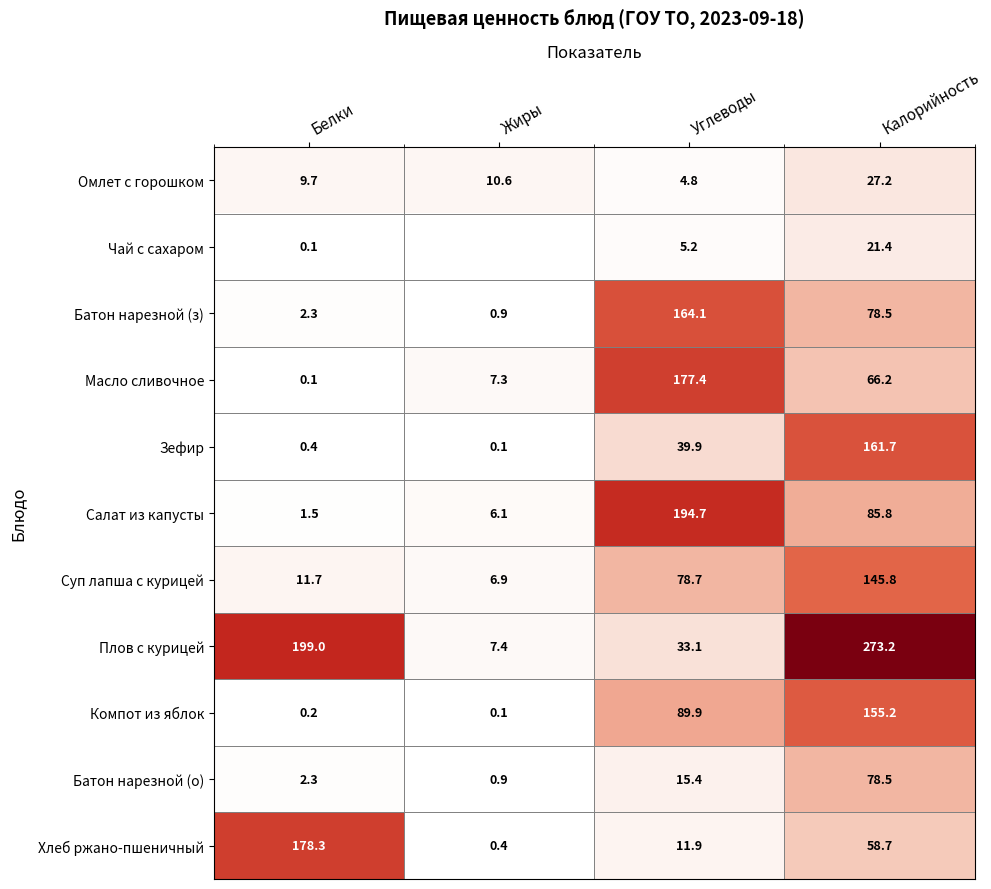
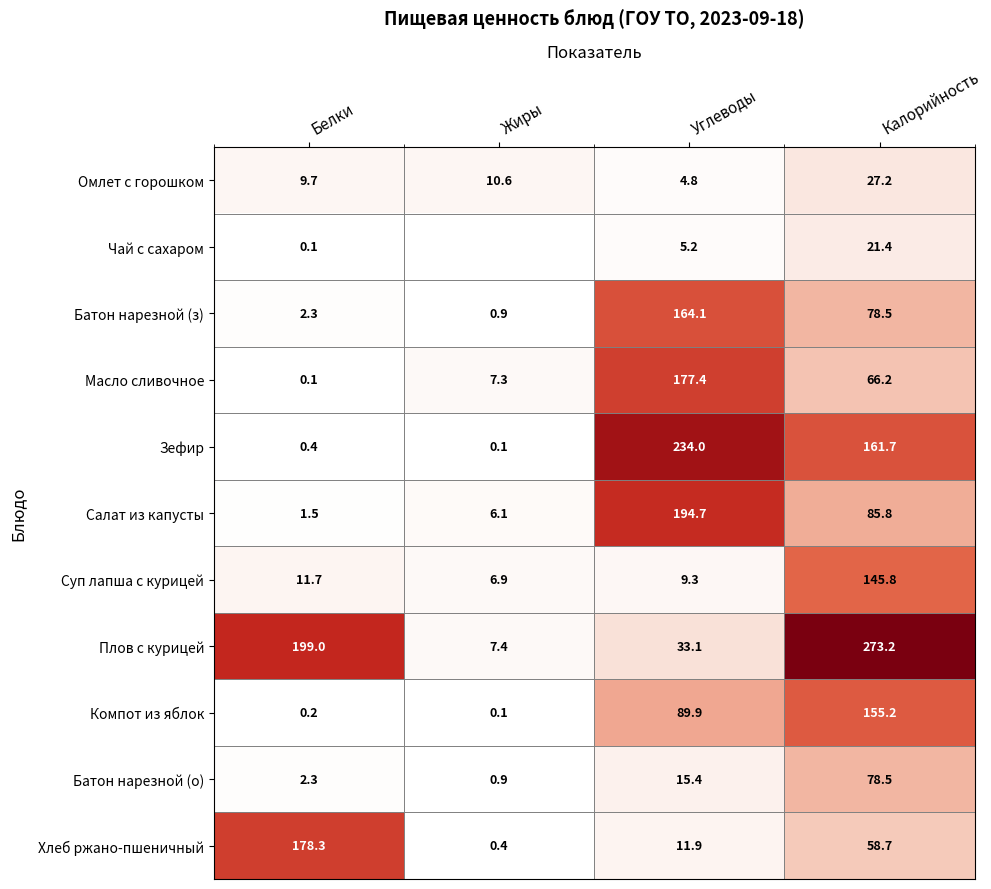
  {
    "Омлет с горошком": {
      "Белки": 9.7,
      "Жиры": 10.6,
      "Углеводы": 4.8,
      "Калорийность": 27.2
    },
    "Чай с сахаром": {
      "Белки": 0.1,
      "Углеводы": 5.2,
      "Калорийность": 21.4
    },
    "Батон нарезной (з)": {
      "Белки": 2.3,
      "Жиры": 0.9,
      "Углеводы": 164.1,
      "Калорийность": 78.5
    },
    "Масло сливочное": {
      "Белки": 0.1,
      "Жиры": 7.3,
      "Углеводы": 177.4,
      "Калорийность": 66.2
    },
    "Зефир": {
      "Белки": 0.4,
      "Жиры": 0.1,
-     "Углеводы": 39.9,
+     "Углеводы": 234.0,
      "Калорийность": 161.7
    },
    "Салат из капусты": {
      "Белки": 1.5,
      "Жиры": 6.1,
      "Углеводы": 194.7,
      "Калорийность": 85.8
    },
    "Суп лапша с курицей": {
      "Белки": 11.7,
      "Жиры": 6.9,
-     "Углеводы": 78.7,
+     "Углеводы": 9.3,
      "Калорийность": 145.8
    },
    "Плов с курицей": {
      "Белки": 199.0,
      "Жиры": 7.4,
      "Углеводы": 33.1,
      "Калорийность": 273.2
    },
    "Компот из яблок": {
      "Белки": 0.2,
      "Жиры": 0.1,
      "Углеводы": 89.9,
      "Калорийность": 155.2
    },
    "Батон нарезной (о)": {
      "Белки": 2.3,
      "Жиры": 0.9,
      "Углеводы": 15.4,
      "Калорийность": 78.5
    },
    "Хлеб ржано-пшеничный": {
      "Белки": 178.3,
      "Жиры": 0.4,
      "Углеводы": 11.9,
      "Калорийность": 58.7
    }
  }
